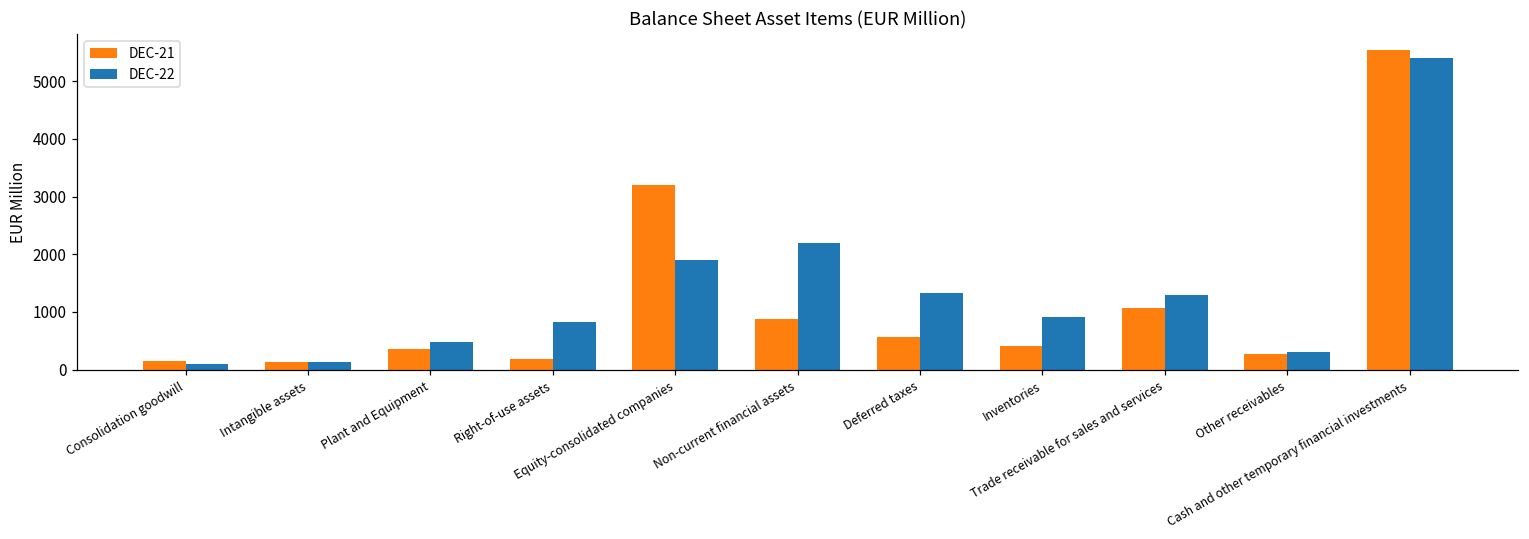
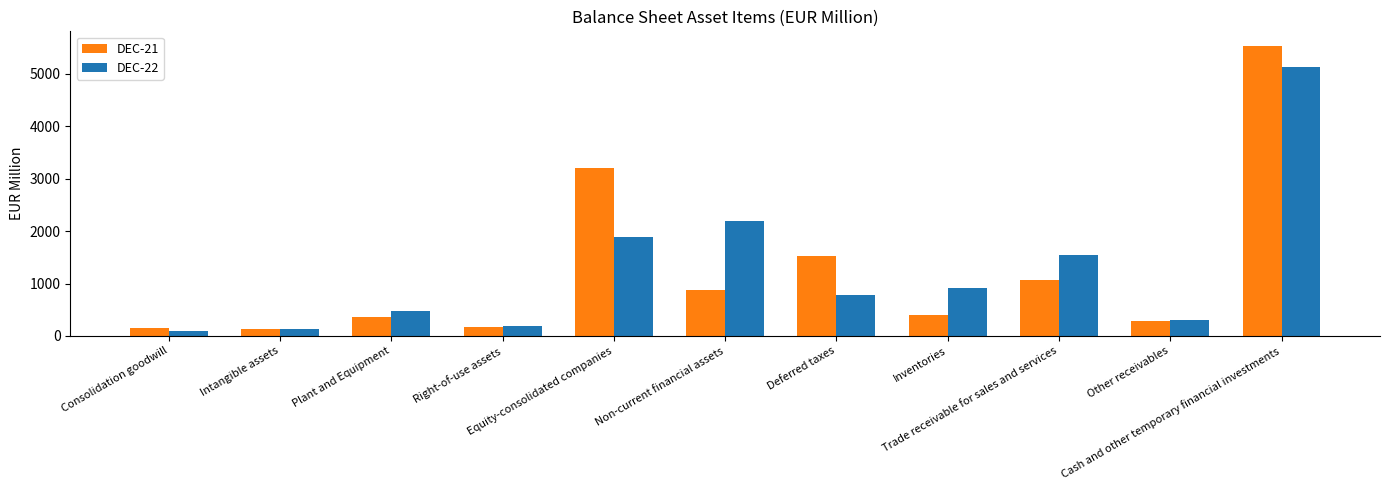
  {
    "DEC-21": {
      "Consolidation goodwill": 200,
      "Intangible assets": 100,
      "Plant and Equipment": 400,
      "Right-of-use assets": 200,
      "Equity-consolidated companies": 3200,
      "Non-current financial assets": 900,
-     "Deferred taxes": 600,
+     "Deferred taxes": 1500,
      "Inventories": 400,
      "Trade receivable for sales and services": 1100,
      "Other receivables": 300,
      "Cash and other temporary financial investments": 5500
    },
    "DEC-22": {
      "Consolidation goodwill": 100,
      "Intangible assets": 100,
      "Plant and Equipment": 500,
-     "Right-of-use assets": 800,
+     "Right-of-use assets": 200,
      "Equity-consolidated companies": 1900,
      "Non-current financial assets": 2200,
-     "Deferred taxes": 1300,
+     "Deferred taxes": 800,
      "Inventories": 900,
-     "Trade receivable for sales and services": 1300,
+     "Trade receivable for sales and services": 1500,
      "Other receivables": 300,
-     "Cash and other temporary financial investments": 5400
+     "Cash and other temporary financial investments": 5100
    }
  }
